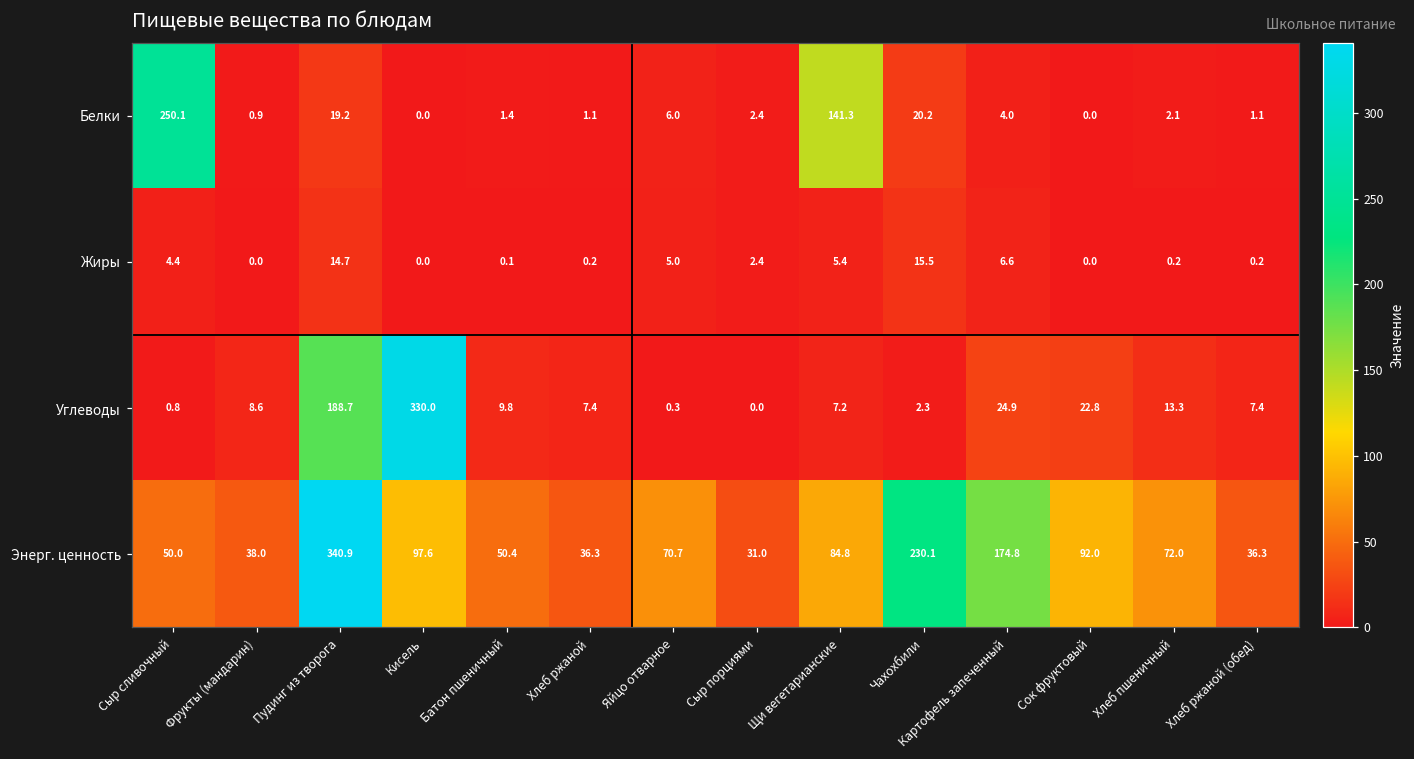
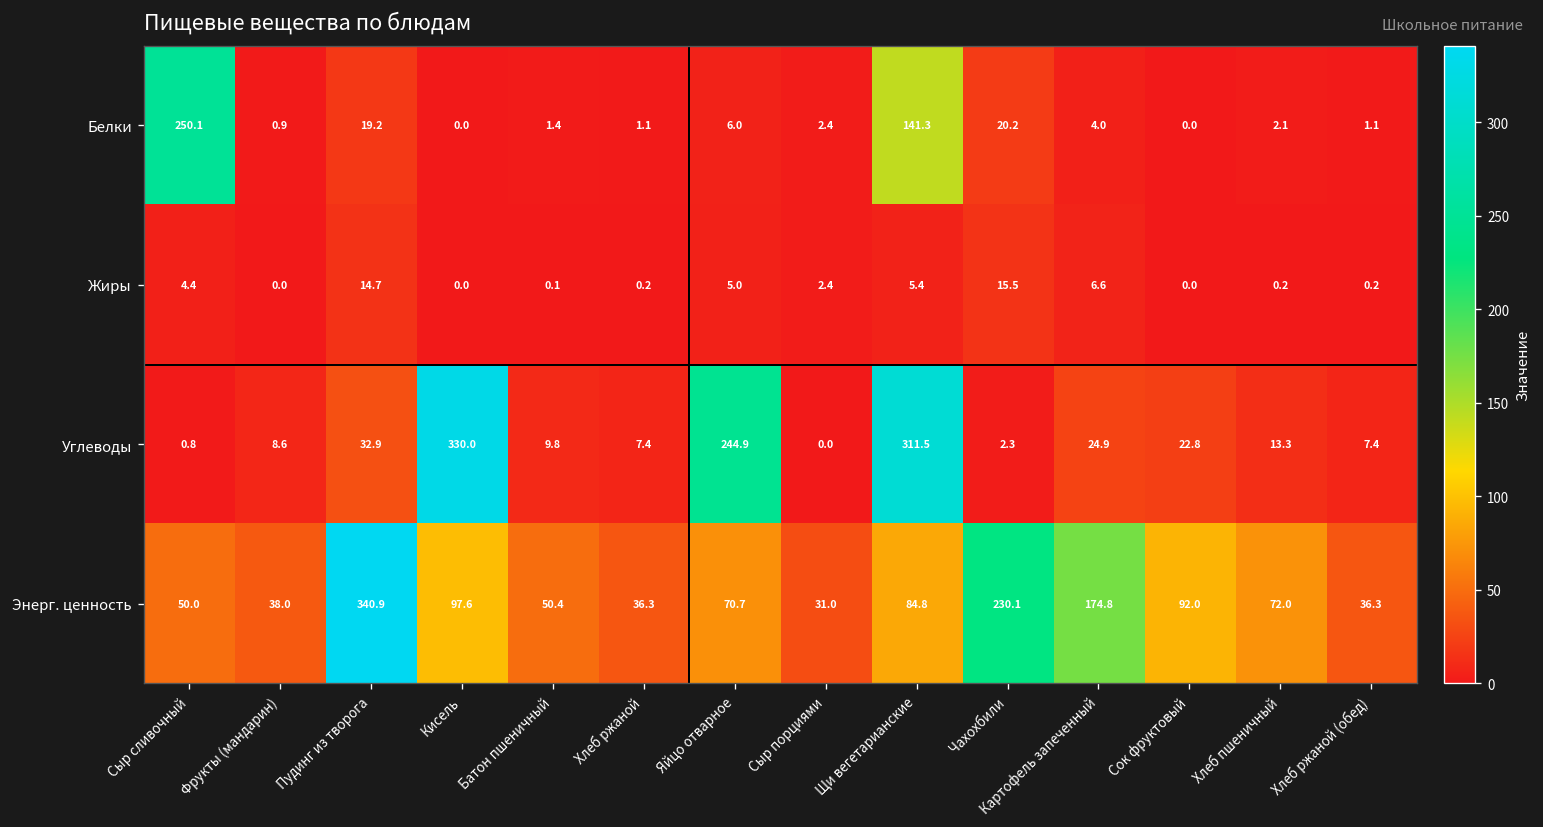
  {
    "Белки": {
      "Сыр сливочный": 250.1,
      "Фрукты (мандарин)": 0.9,
      "Пудинг из творога": 19.2,
      "Кисель": 0.0,
      "Батон пшеничный": 1.4,
      "Хлеб ржаной": 1.1,
      "Яйцо отварное": 6.0,
      "Сыр порциями": 2.4,
      "Щи вегетарианские": 141.3,
      "Чахохбили": 20.2,
      "Картофель запеченный": 4.0,
      "Сок фруктовый": 0.0,
      "Хлеб пшеничный": 2.1,
      "Хлеб ржаной (обед)": 1.1
    },
    "Жиры": {
      "Сыр сливочный": 4.4,
      "Фрукты (мандарин)": 0.0,
      "Пудинг из творога": 14.7,
      "Кисель": 0.0,
      "Батон пшеничный": 0.1,
      "Хлеб ржаной": 0.2,
      "Яйцо отварное": 5.0,
      "Сыр порциями": 2.4,
      "Щи вегетарианские": 5.4,
      "Чахохбили": 15.5,
      "Картофель запеченный": 6.6,
      "Сок фруктовый": 0.0,
      "Хлеб пшеничный": 0.2,
      "Хлеб ржаной (обед)": 0.2
    },
    "Углеводы": {
      "Сыр сливочный": 0.8,
      "Фрукты (мандарин)": 8.6,
-     "Пудинг из творога": 188.7,
+     "Пудинг из творога": 32.9,
      "Кисель": 330.0,
      "Батон пшеничный": 9.8,
      "Хлеб ржаной": 7.4,
-     "Яйцо отварное": 0.3,
+     "Яйцо отварное": 244.9,
      "Сыр порциями": 0.0,
-     "Щи вегетарианские": 7.2,
+     "Щи вегетарианские": 311.5,
      "Чахохбили": 2.3,
      "Картофель запеченный": 24.9,
      "Сок фруктовый": 22.8,
      "Хлеб пшеничный": 13.3,
      "Хлеб ржаной (обед)": 7.4
    },
    "Энерг. ценность": {
      "Сыр сливочный": 50.0,
      "Фрукты (мандарин)": 38.0,
      "Пудинг из творога": 340.9,
      "Кисель": 97.6,
      "Батон пшеничный": 50.4,
      "Хлеб ржаной": 36.3,
      "Яйцо отварное": 70.7,
      "Сыр порциями": 31.0,
      "Щи вегетарианские": 84.8,
      "Чахохбили": 230.1,
      "Картофель запеченный": 174.8,
      "Сок фруктовый": 92.0,
      "Хлеб пшеничный": 72.0,
      "Хлеб ржаной (обед)": 36.3
    }
  }
